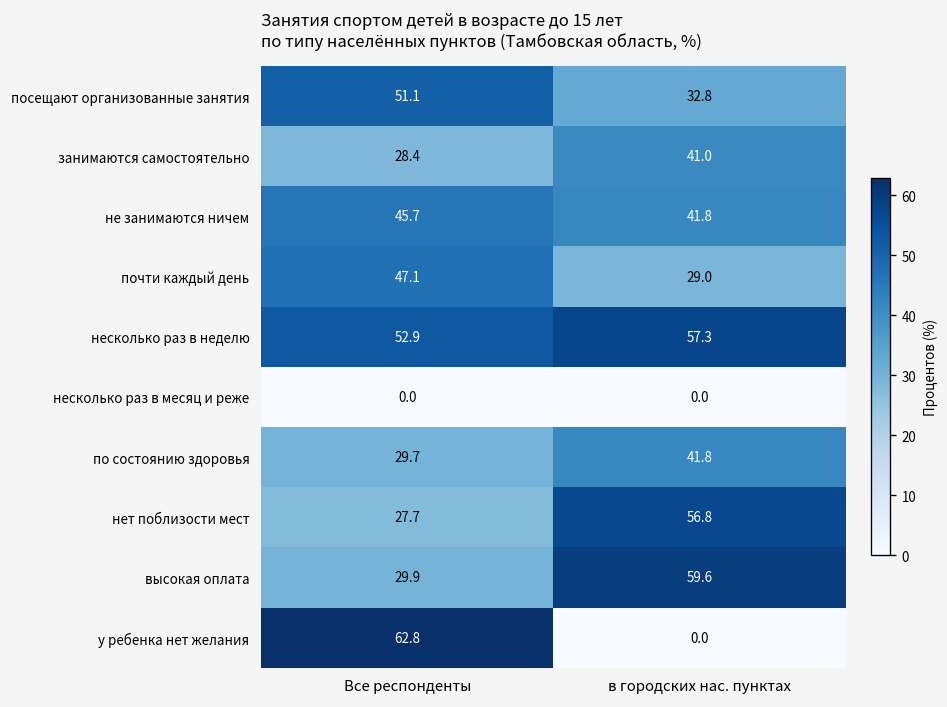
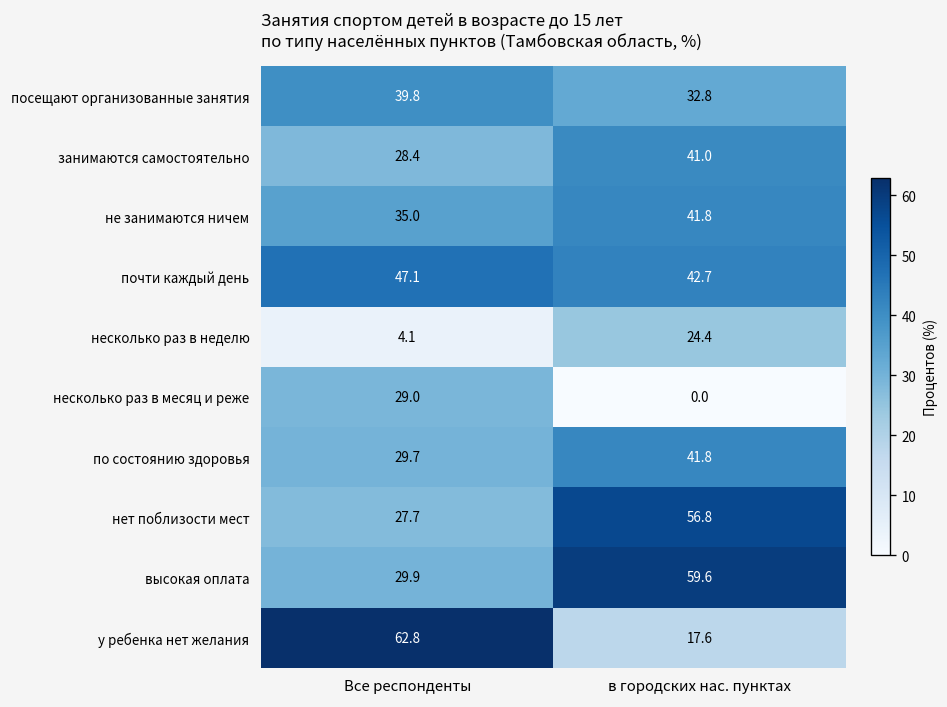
  {
    "посещают организованные занятия": {
-     "Все респонденты": 51.1,
+     "Все респонденты": 39.8,
      "в городских нас. пунктах": 32.8
    },
    "занимаются самостоятельно": {
      "Все респонденты": 28.4,
      "в городских нас. пунктах": 41.0
    },
    "не занимаются ничем": {
-     "Все респонденты": 45.7,
+     "Все респонденты": 35.0,
      "в городских нас. пунктах": 41.8
    },
    "почти каждый день": {
      "Все респонденты": 47.1,
-     "в городских нас. пунктах": 29.0
+     "в городских нас. пунктах": 42.7
    },
    "несколько раз в неделю": {
-     "Все респонденты": 52.9,
-     "в городских нас. пунктах": 57.3
+     "Все респонденты": 4.1,
+     "в городских нас. пунктах": 24.4
    },
    "несколько раз в месяц и реже": {
-     "Все респонденты": 0.0,
+     "Все респонденты": 29.0,
      "в городских нас. пунктах": 0.0
    },
    "по состоянию здоровья": {
      "Все респонденты": 29.7,
      "в городских нас. пунктах": 41.8
    },
    "нет поблизости мест": {
      "Все респонденты": 27.7,
      "в городских нас. пунктах": 56.8
    },
    "высокая оплата": {
      "Все респонденты": 29.9,
      "в городских нас. пунктах": 59.6
    },
    "у ребенка нет желания": {
      "Все респонденты": 62.8,
-     "в городских нас. пунктах": 0.0
+     "в городских нас. пунктах": 17.6
    }
  }
